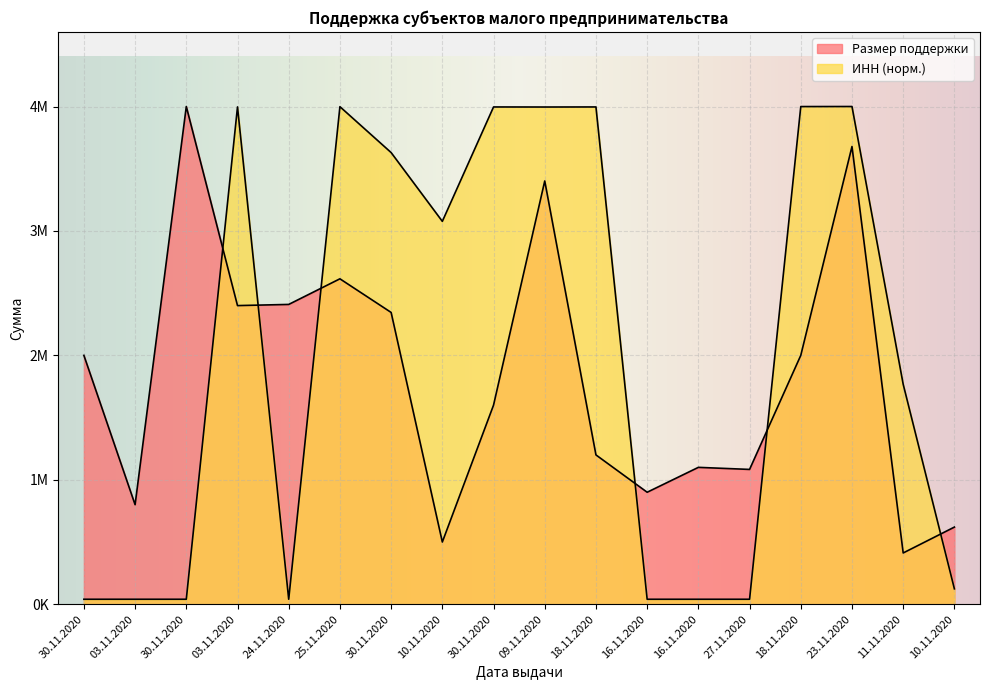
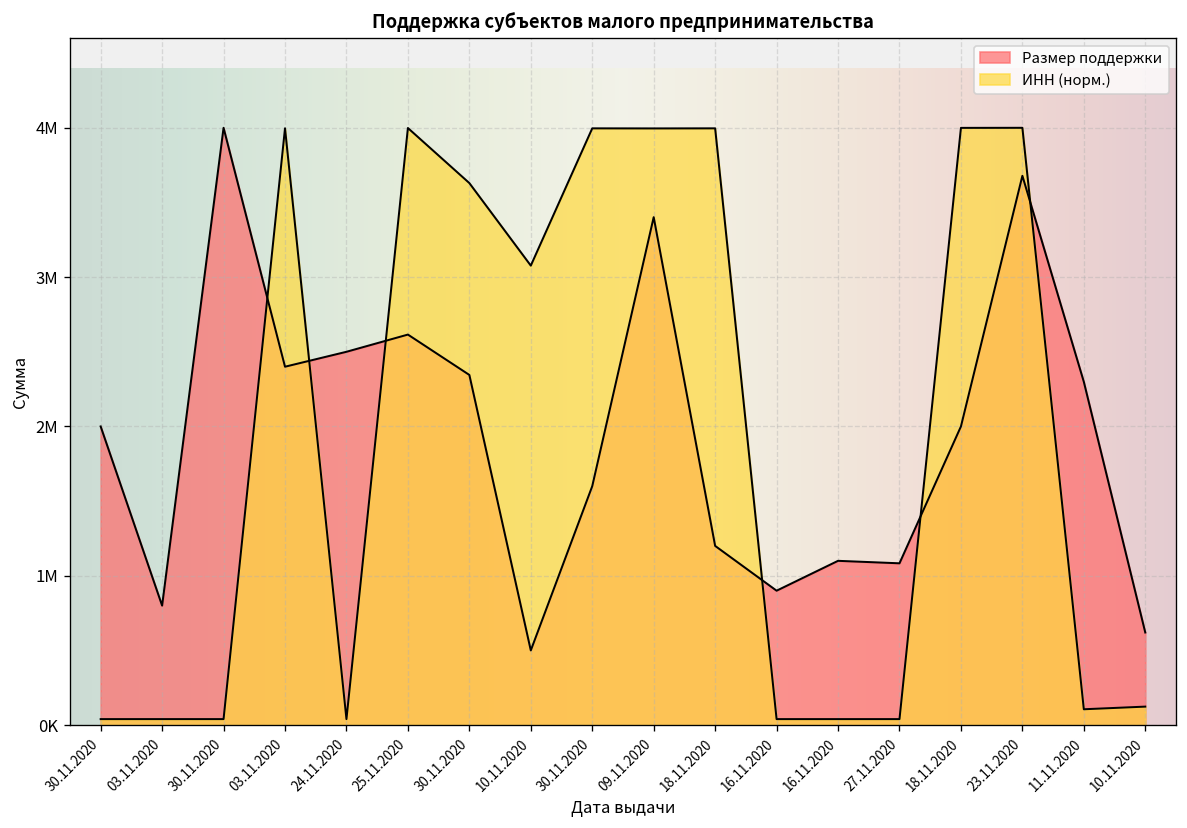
  {
    "Размер поддержки": {
-     "24.11.2020": 2410000,
+     "24.11.2020": 2500000,
      "25.11.2020": 2620000,
      "09.11.2020": 3400000,
      "27.11.2020": 1080000,
      "23.11.2020": 3680000,
-     "11.11.2020": 410000
+     "11.11.2020": 2300000
    },
    "ИНН (норм.)": {
      "24.11.2020": 40000,
      "25.11.2020": 4000000,
      "09.11.2020": 4000000,
      "27.11.2020": 40000,
      "23.11.2020": 4000000,
-     "11.11.2020": 1770000
+     "11.11.2020": 110000
    }
  }
